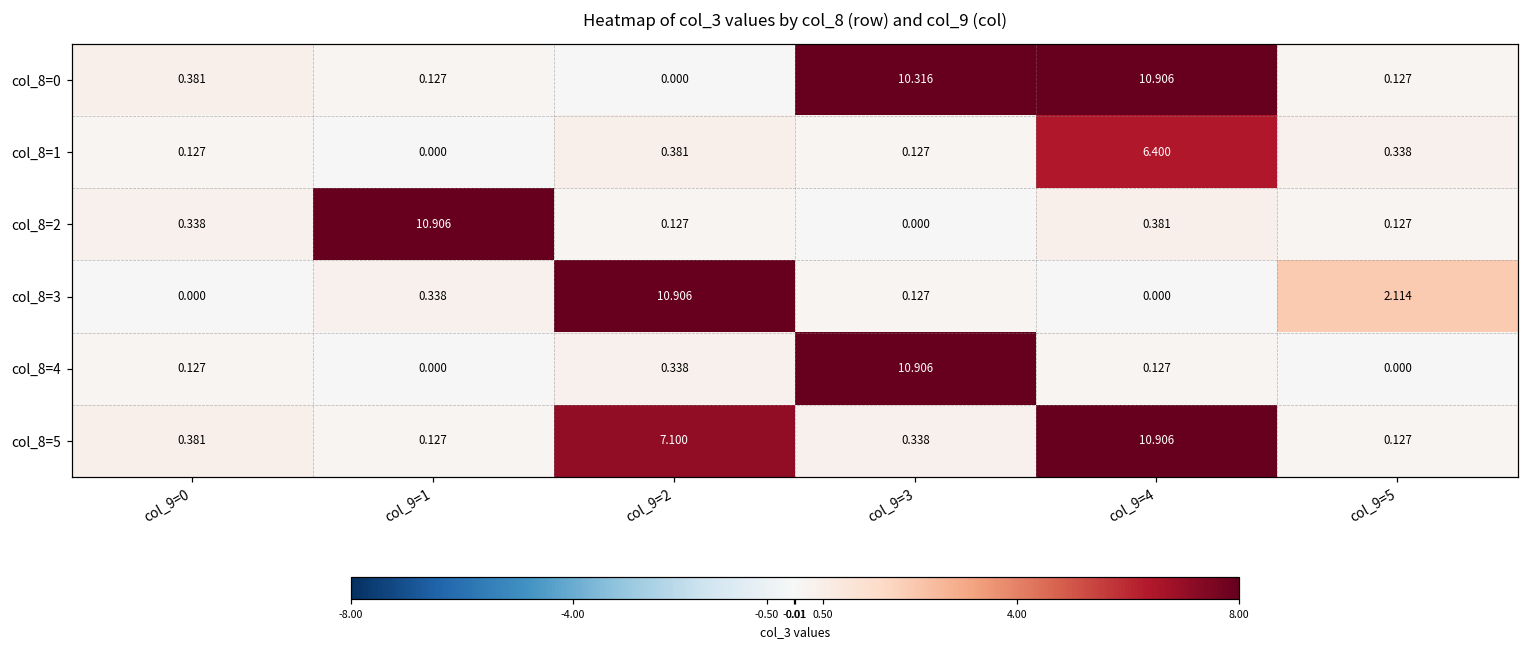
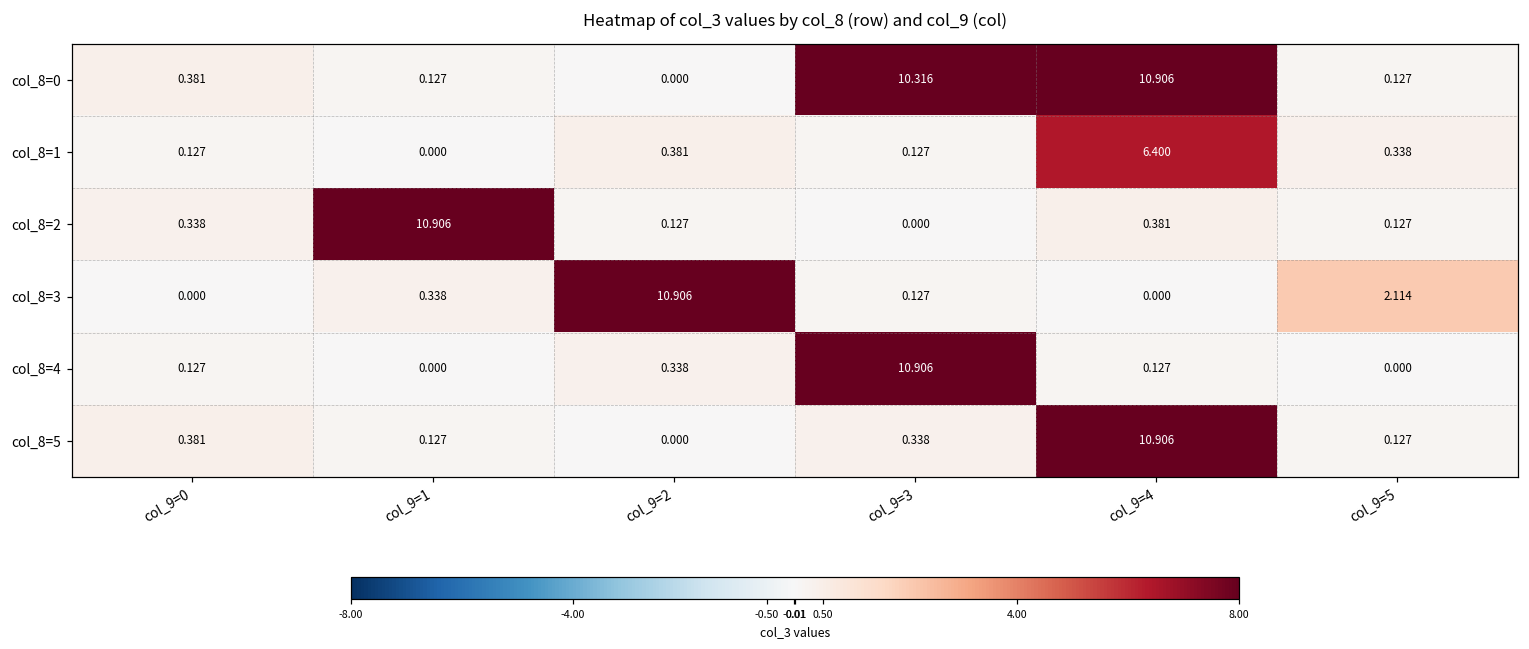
  {
    "col_8=0": {
      "col_9=0": 0.381,
      "col_9=1": 0.127,
      "col_9=2": 0.000,
      "col_9=3": 10.316,
      "col_9=4": 10.906,
      "col_9=5": 0.127
    },
    "col_8=1": {
      "col_9=0": 0.127,
      "col_9=1": 0.000,
      "col_9=2": 0.381,
      "col_9=3": 0.127,
      "col_9=4": 6.400,
      "col_9=5": 0.338
    },
    "col_8=2": {
      "col_9=0": 0.338,
      "col_9=1": 10.906,
      "col_9=2": 0.127,
      "col_9=3": 0.000,
      "col_9=4": 0.381,
      "col_9=5": 0.127
    },
    "col_8=3": {
      "col_9=0": 0.000,
      "col_9=1": 0.338,
      "col_9=2": 10.906,
      "col_9=3": 0.127,
      "col_9=4": 0.000,
      "col_9=5": 2.114
    },
    "col_8=4": {
      "col_9=0": 0.127,
      "col_9=1": 0.000,
      "col_9=2": 0.338,
      "col_9=3": 10.906,
      "col_9=4": 0.127,
      "col_9=5": 0.000
    },
    "col_8=5": {
      "col_9=0": 0.381,
      "col_9=1": 0.127,
-     "col_9=2": 7.100,
+     "col_9=2": 0.000,
      "col_9=3": 0.338,
      "col_9=4": 10.906,
      "col_9=5": 0.127
    }
  }
